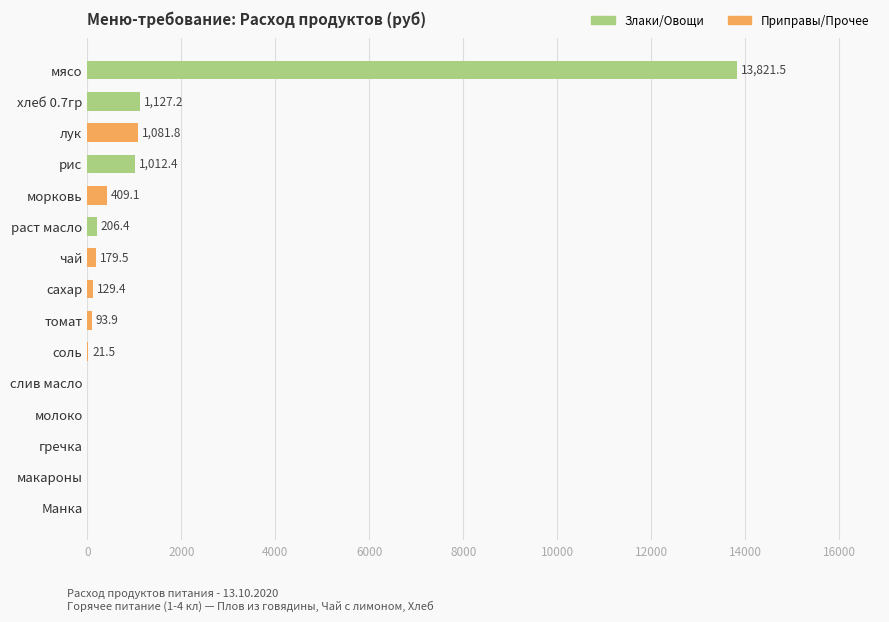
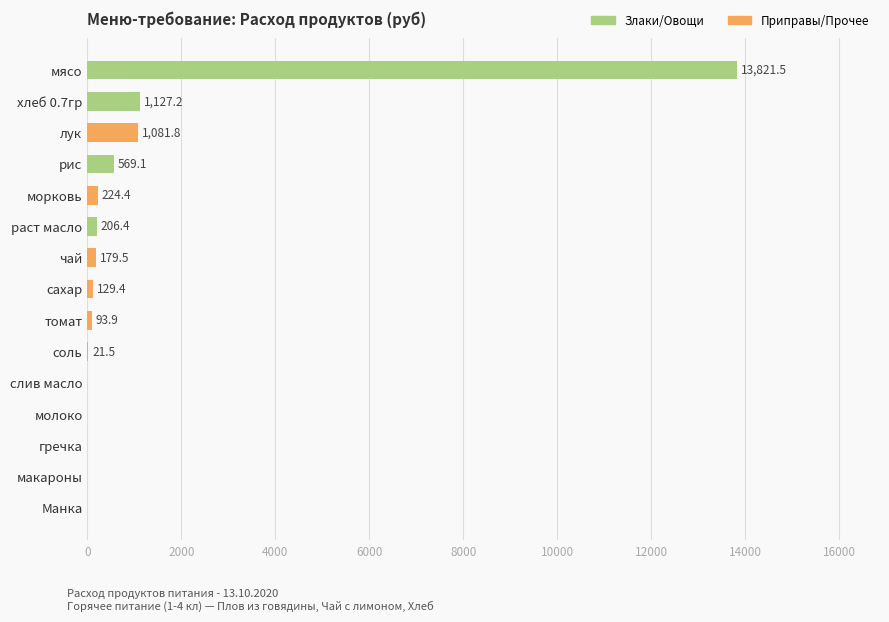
  {
    "мясо": "13,821.5",
    "хлеб 0.7гр": "1,127.2",
    "лук": "1,081.8",
-   "рис": "1,012.4",
-   "морковь": "409.1",
+   "рис": "569.1",
+   "морковь": "224.4",
    "раст масло": "206.4",
    "чай": "179.5",
    "сахар": "129.4",
    "томат": "93.9",
    "соль": "21.5"
  }
